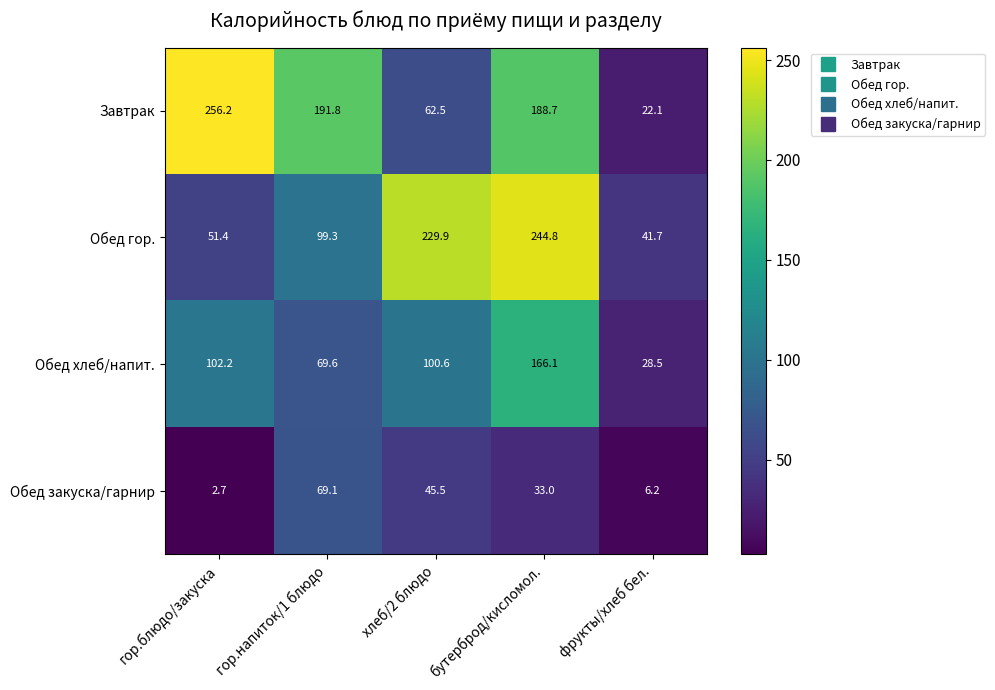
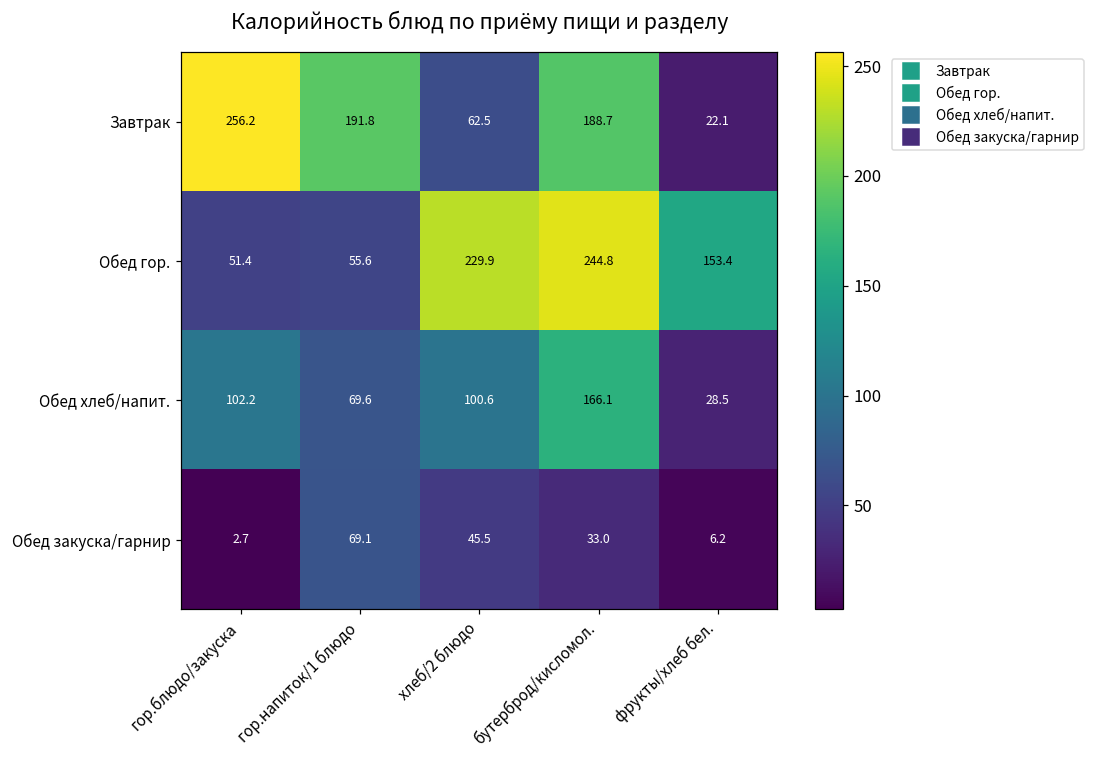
  {
    "Завтрак": {
      "гор.блюдо/закуска": 256.2,
      "гор.напиток/1 блюдо": 191.8,
      "хлеб/2 блюдо": 62.5,
      "бутерброд/кисломол.": 188.7,
      "фрукты/хлеб бел.": 22.1
    },
    "Обед гор.": {
      "гор.блюдо/закуска": 51.4,
-     "гор.напиток/1 блюдо": 99.3,
+     "гор.напиток/1 блюдо": 55.6,
      "хлеб/2 блюдо": 229.9,
      "бутерброд/кисломол.": 244.8,
-     "фрукты/хлеб бел.": 41.7
+     "фрукты/хлеб бел.": 153.4
    },
    "Обед хлеб/напит.": {
      "гор.блюдо/закуска": 102.2,
      "гор.напиток/1 блюдо": 69.6,
      "хлеб/2 блюдо": 100.6,
      "бутерброд/кисломол.": 166.1,
      "фрукты/хлеб бел.": 28.5
    },
    "Обед закуска/гарнир": {
      "гор.блюдо/закуска": 2.7,
      "гор.напиток/1 блюдо": 69.1,
      "хлеб/2 блюдо": 45.5,
      "бутерброд/кисломол.": 33.0,
      "фрукты/хлеб бел.": 6.2
    }
  }
